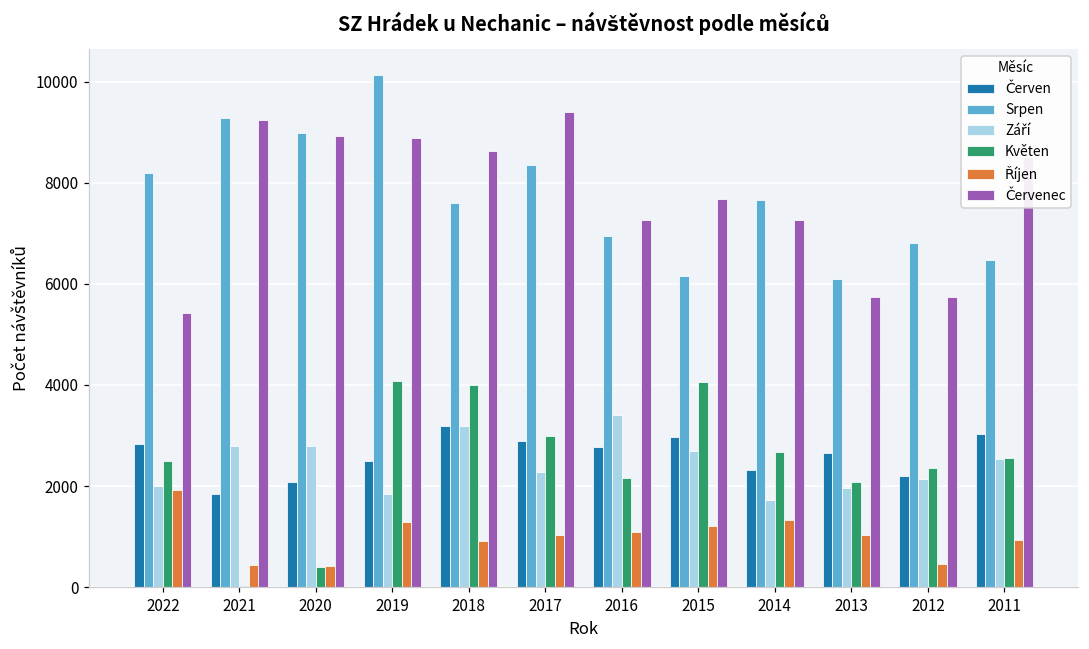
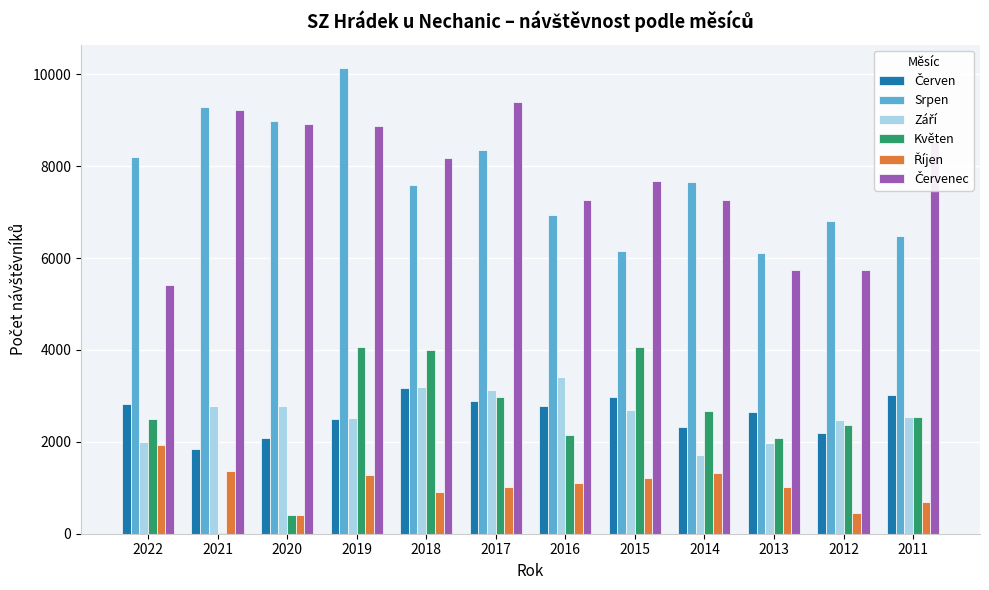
  {
    "Červen": {
      "2022": 2800,
      "2021": 1800,
      "2020": 2100,
      "2019": 2500,
      "2018": 3200,
      "2017": 2900,
      "2016": 2800,
      "2015": 3000,
      "2014": 2300,
      "2013": 2600,
      "2012": 2200,
      "2011": 3000
    },
    "Srpen": {
      "2022": 8200,
      "2021": 9300,
      "2020": 9000,
      "2019": 10100,
      "2018": 7600,
      "2017": 8400,
      "2016": 6900,
      "2015": 6100,
      "2014": 7700,
      "2013": 6100,
      "2012": 6800,
      "2011": 6500
    },
    "Září": {
      "2022": 2000,
      "2021": 2800,
      "2020": 2800,
-     "2019": 1800,
+     "2019": 2500,
      "2018": 3200,
-     "2017": 2300,
+     "2017": 3100,
      "2016": 3400,
      "2015": 2700,
      "2014": 1700,
      "2013": 2000,
-     "2012": 2100,
+     "2012": 2500,
      "2011": 2500
    },
    "Květen": {
      "2022": 2500,
      "2020": 400,
      "2019": 4100,
      "2018": 4000,
      "2017": 3000,
      "2016": 2200,
      "2015": 4100,
      "2014": 2700,
      "2013": 2100,
      "2012": 2400,
      "2011": 2600
    },
    "Říjen": {
      "2022": 1900,
-     "2021": 400,
+     "2021": 1400,
      "2020": 400,
      "2019": 1300,
      "2018": 900,
      "2017": 1000,
      "2016": 1100,
      "2015": 1200,
      "2014": 1300,
      "2013": 1000,
      "2012": 400,
-     "2011": 900
+     "2011": 700
    },
    "Červenec": {
      "2022": 5400,
      "2021": 9200,
      "2020": 8900,
      "2019": 8900,
-     "2018": 8600,
+     "2018": 8200,
      "2017": 9400,
      "2016": 7300,
      "2015": 7700,
      "2014": 7300,
      "2013": 5700,
      "2012": 5800
    }
  }
